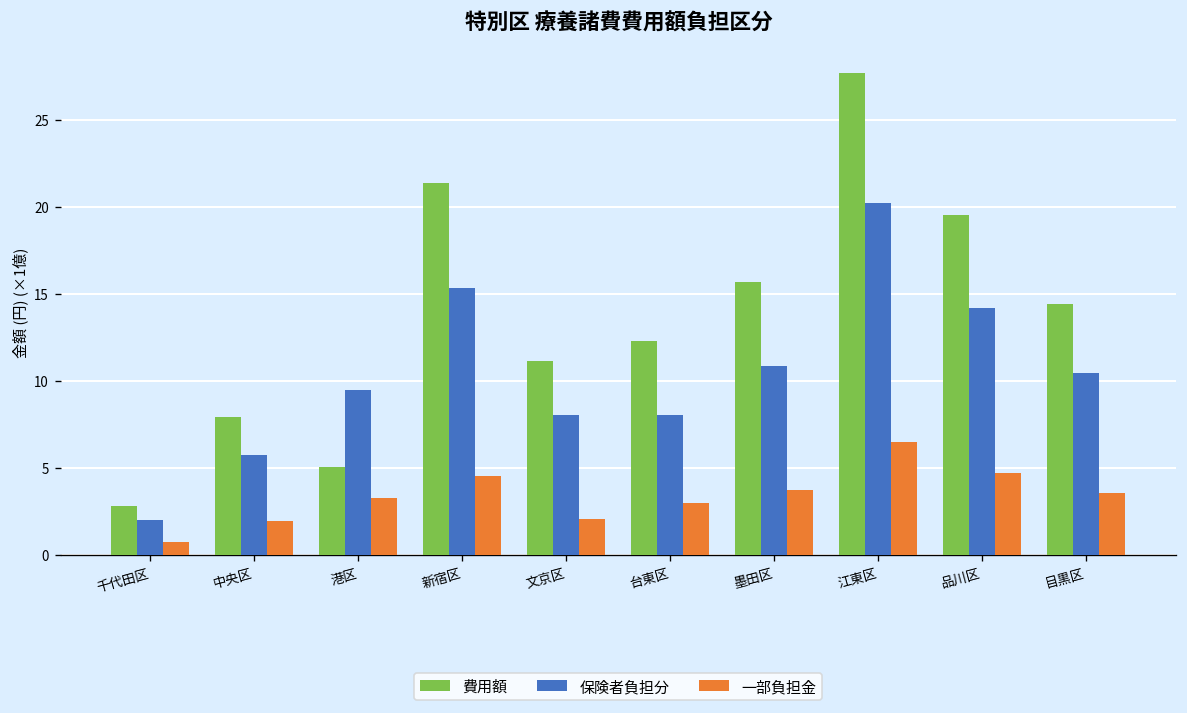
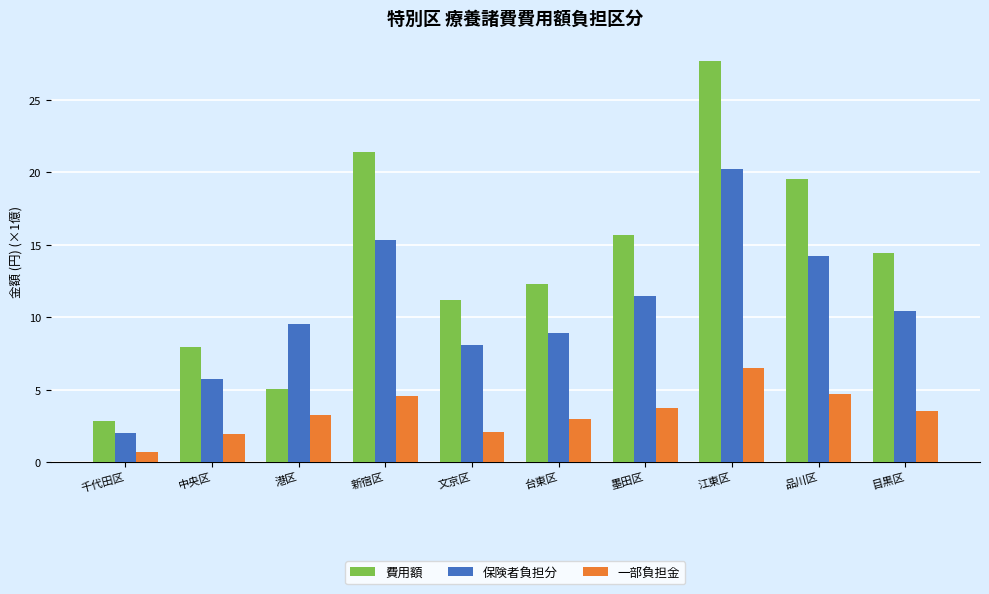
  {
    "費用額": {
      "千代田区": 2.8,
      "中央区": 7.9,
      "港区": 5.1,
      "新宿区": 21.4,
      "文京区": 11.1,
      "台東区": 12.3,
      "墨田区": 15.7,
      "江東区": 27.7,
      "品川区": 19.5,
      "目黒区": 14.4
    },
    "保険者負担分": {
      "千代田区": 2.0,
      "中央区": 5.7,
      "港区": 9.5,
      "新宿区": 15.3,
      "文京区": 8.1,
-     "台東区": 8.0,
-     "墨田区": 10.8,
+     "台東区": 8.9,
+     "墨田区": 11.4,
      "江東区": 20.2,
      "品川区": 14.2,
      "目黒区": 10.4
    },
    "一部負担金": {
      "千代田区": 0.7,
      "中央区": 1.9,
      "港区": 3.3,
      "新宿区": 4.5,
      "文京区": 2.1,
      "台東区": 2.9,
      "墨田区": 3.7,
      "江東区": 6.5,
      "品川区": 4.7,
      "目黒区": 3.5
    }
  }
